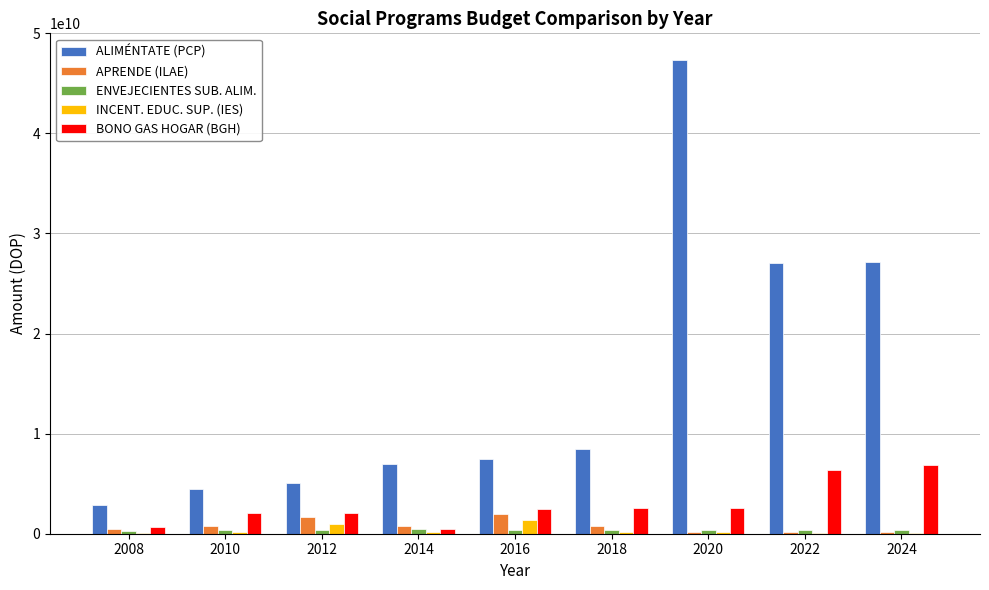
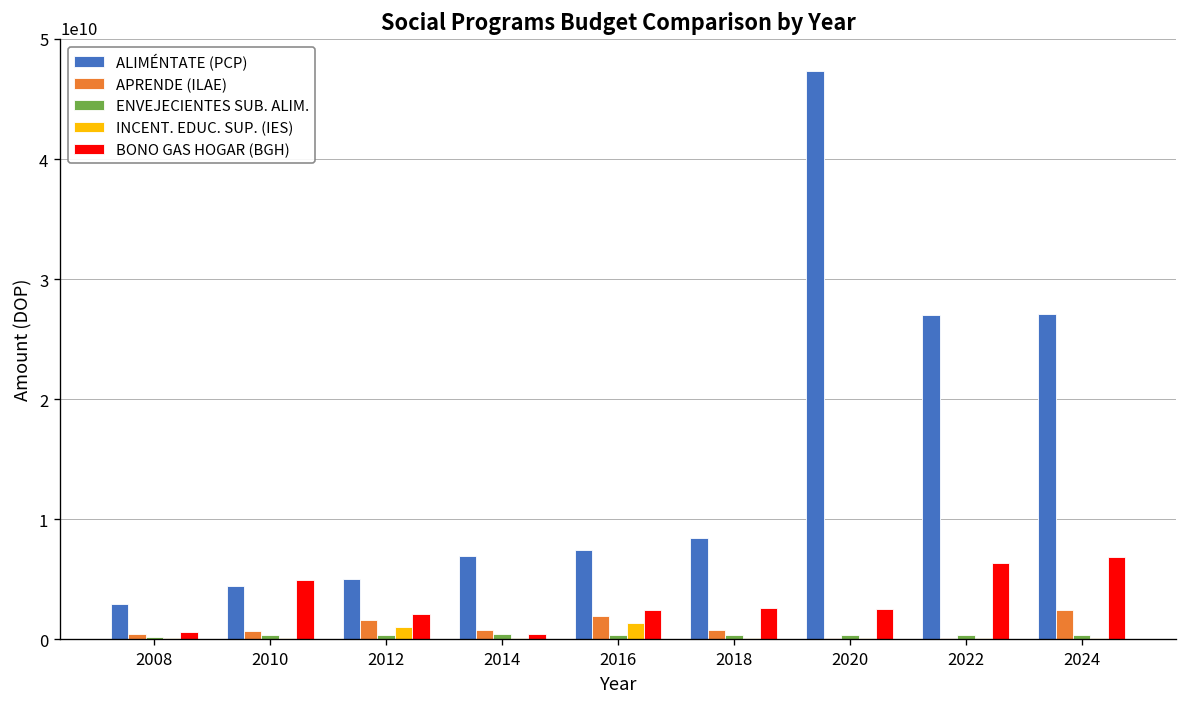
  {
    "ALIMÉNTATE (PCP)": {
      "2008": 2900000000,
      "2010": 4400000000,
      "2012": 5100000000,
      "2014": 6900000000,
      "2016": 7400000000,
      "2018": 8500000000,
      "2020": 47400000000,
      "2022": 27000000000,
      "2024": 27100000000
    },
    "APRENDE (ILAE)": {
      "2008": 500000000,
      "2010": 700000000,
      "2012": 1600000000,
      "2014": 800000000,
      "2016": 1900000000,
      "2018": 800000000,
-     "2024": 100000000
+     "2024": 2500000000
    },
    "ENVEJECIENTES SUB. ALIM.": {
      "2010": 400000000,
      "2012": 400000000,
      "2014": 500000000,
      "2016": 400000000,
      "2018": 400000000,
      "2020": 400000000,
      "2022": 400000000,
      "2024": 400000000
    },
    "INCENT. EDUC. SUP. (IES)": {
      "2012": 1000000000,
      "2016": 1400000000
    },
    "BONO GAS HOGAR (BGH)": {
      "2008": 700000000,
-     "2010": 2100000000,
+     "2010": 5000000000,
      "2012": 2100000000,
      "2014": 400000000,
      "2016": 2400000000,
      "2018": 2600000000,
      "2020": 2500000000,
      "2022": 6400000000,
      "2024": 6900000000
    }
  }
